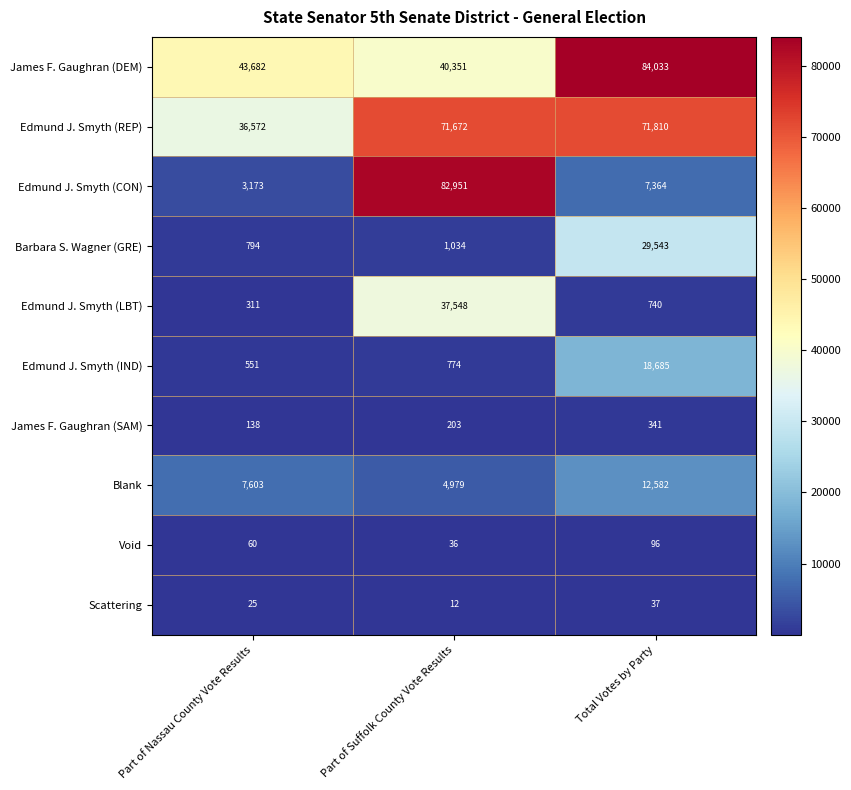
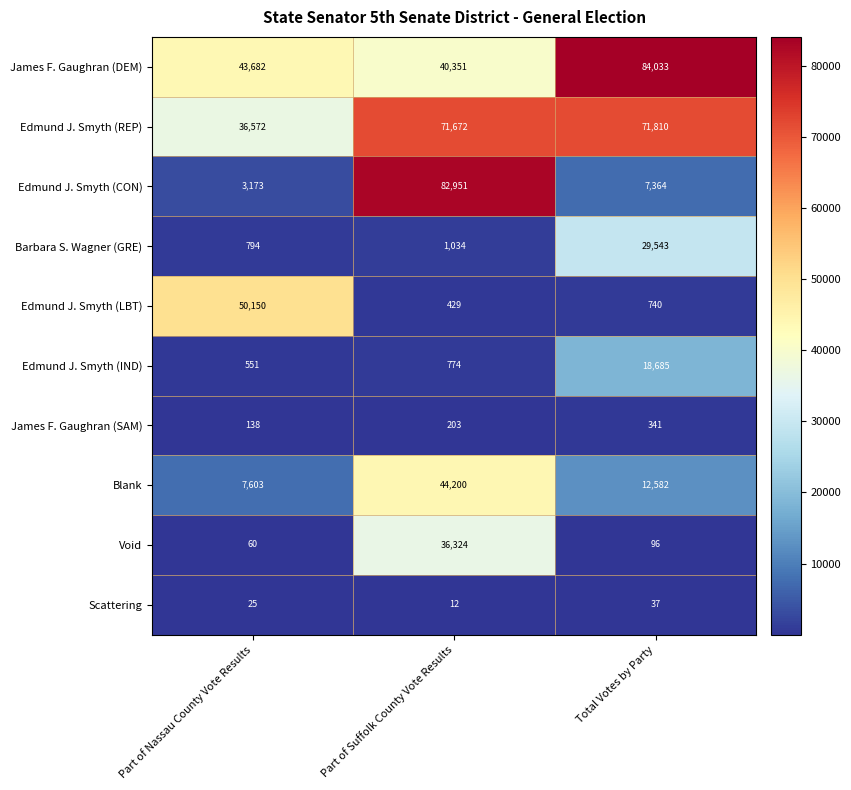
  {
    "James F. Gaughran (DEM)": {
      "Part of Nassau County Vote Results": "43,682",
      "Part of Suffolk County Vote Results": "40,351",
      "Total Votes by Party": "84,033"
    },
    "Edmund J. Smyth (REP)": {
      "Part of Nassau County Vote Results": "36,572",
      "Part of Suffolk County Vote Results": "71,672",
      "Total Votes by Party": "71,810"
    },
    "Edmund J. Smyth (CON)": {
      "Part of Nassau County Vote Results": "3,173",
      "Part of Suffolk County Vote Results": "82,951",
      "Total Votes by Party": "7,364"
    },
    "Barbara S. Wagner (GRE)": {
      "Part of Nassau County Vote Results": "794",
      "Part of Suffolk County Vote Results": "1,034",
      "Total Votes by Party": "29,543"
    },
    "Edmund J. Smyth (LBT)": {
-     "Part of Nassau County Vote Results": "311",
-     "Part of Suffolk County Vote Results": "37,548",
+     "Part of Nassau County Vote Results": "50,150",
+     "Part of Suffolk County Vote Results": "429",
      "Total Votes by Party": "740"
    },
    "Edmund J. Smyth (IND)": {
      "Part of Nassau County Vote Results": "551",
      "Part of Suffolk County Vote Results": "774",
      "Total Votes by Party": "18,685"
    },
    "James F. Gaughran (SAM)": {
      "Part of Nassau County Vote Results": "138",
      "Part of Suffolk County Vote Results": "203",
      "Total Votes by Party": "341"
    },
    "Blank": {
      "Part of Nassau County Vote Results": "7,603",
-     "Part of Suffolk County Vote Results": "4,979",
+     "Part of Suffolk County Vote Results": "44,200",
      "Total Votes by Party": "12,582"
    },
    "Void": {
      "Part of Nassau County Vote Results": "60",
-     "Part of Suffolk County Vote Results": "36",
+     "Part of Suffolk County Vote Results": "36,324",
      "Total Votes by Party": "96"
    },
    "Scattering": {
      "Part of Nassau County Vote Results": "25",
      "Part of Suffolk County Vote Results": "12",
      "Total Votes by Party": "37"
    }
  }
